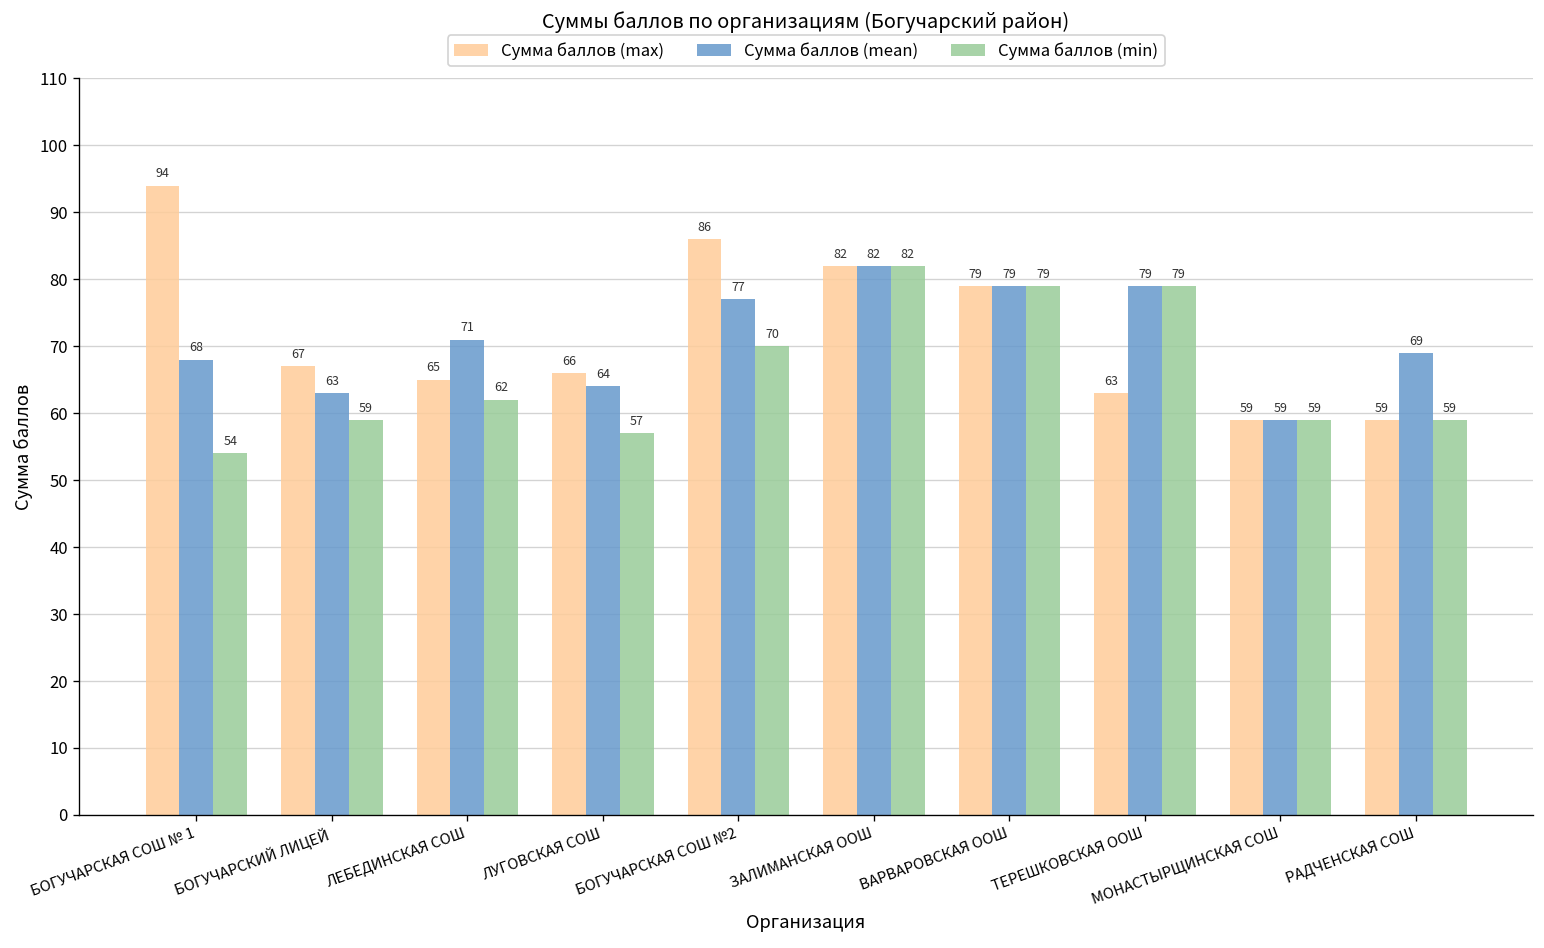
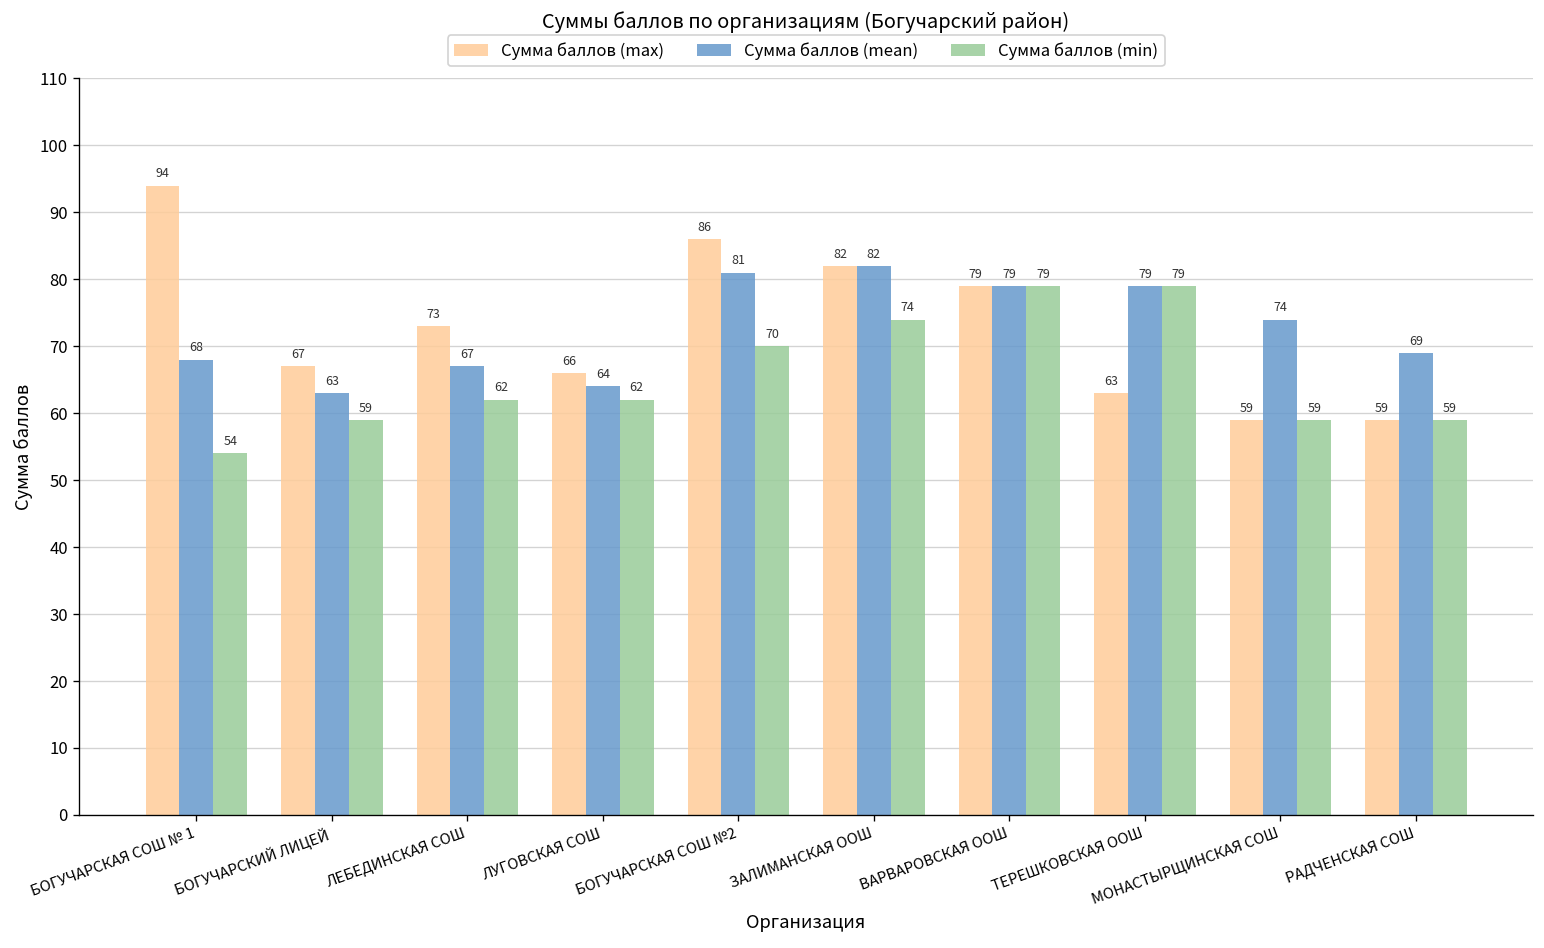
  {
    "Сумма баллов (max)": {
      "БОГУЧАРСКАЯ СОШ № 1": 94,
      "БОГУЧАРСКИЙ ЛИЦЕЙ": 67,
-     "ЛЕБЕДИНСКАЯ СОШ": 65,
+     "ЛЕБЕДИНСКАЯ СОШ": 73,
      "ЛУГОВСКАЯ СОШ": 66,
      "БОГУЧАРСКАЯ СОШ №2": 86,
      "ЗАЛИМАНСКАЯ ООШ": 82,
      "ВАРВАРОВСКАЯ ООШ": 79,
      "ТЕРЕШКОВСКАЯ ООШ": 63,
      "МОНАСТЫРЩИНСКАЯ СОШ": 59,
      "РАДЧЕНСКАЯ СОШ": 59
    },
    "Сумма баллов (mean)": {
      "БОГУЧАРСКАЯ СОШ № 1": 68,
      "БОГУЧАРСКИЙ ЛИЦЕЙ": 63,
-     "ЛЕБЕДИНСКАЯ СОШ": 71,
+     "ЛЕБЕДИНСКАЯ СОШ": 67,
      "ЛУГОВСКАЯ СОШ": 64,
-     "БОГУЧАРСКАЯ СОШ №2": 77,
+     "БОГУЧАРСКАЯ СОШ №2": 81,
      "ЗАЛИМАНСКАЯ ООШ": 82,
      "ВАРВАРОВСКАЯ ООШ": 79,
      "ТЕРЕШКОВСКАЯ ООШ": 79,
-     "МОНАСТЫРЩИНСКАЯ СОШ": 59,
+     "МОНАСТЫРЩИНСКАЯ СОШ": 74,
      "РАДЧЕНСКАЯ СОШ": 69
    },
    "Сумма баллов (min)": {
      "БОГУЧАРСКАЯ СОШ № 1": 54,
      "БОГУЧАРСКИЙ ЛИЦЕЙ": 59,
      "ЛЕБЕДИНСКАЯ СОШ": 62,
-     "ЛУГОВСКАЯ СОШ": 57,
+     "ЛУГОВСКАЯ СОШ": 62,
      "БОГУЧАРСКАЯ СОШ №2": 70,
-     "ЗАЛИМАНСКАЯ ООШ": 82,
+     "ЗАЛИМАНСКАЯ ООШ": 74,
      "ВАРВАРОВСКАЯ ООШ": 79,
      "ТЕРЕШКОВСКАЯ ООШ": 79,
      "МОНАСТЫРЩИНСКАЯ СОШ": 59,
      "РАДЧЕНСКАЯ СОШ": 59
    }
  }
